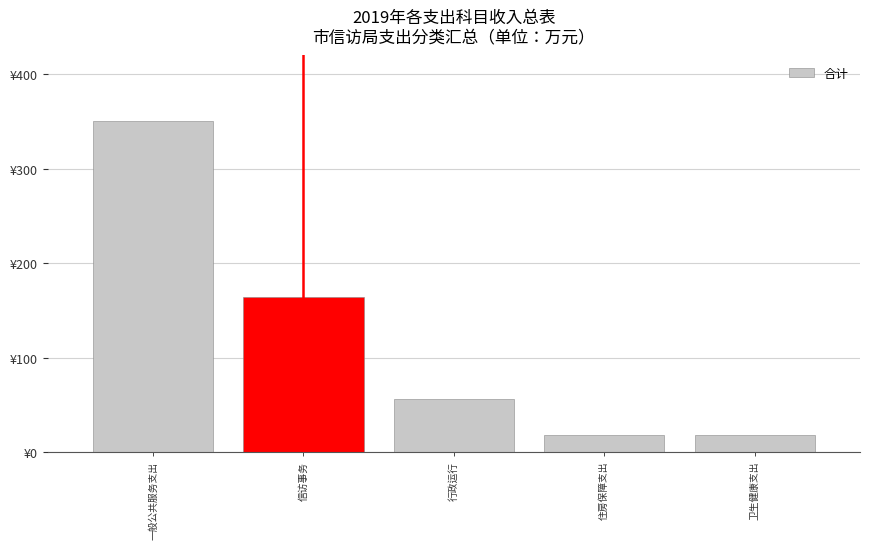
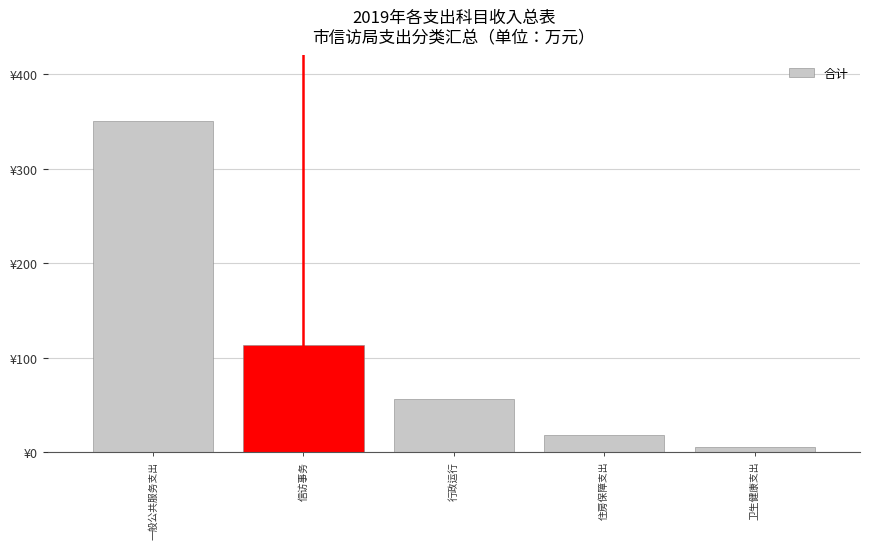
  {
    "一般公共服务支出": "¥350",
-   "信访事务": "¥160",
+   "信访事务": "¥110",
    "行政运行": "¥60",
    "住房保障支出": "¥20",
-   "卫生健康支出": "¥20"
+   "卫生健康支出": "¥10"
  }
